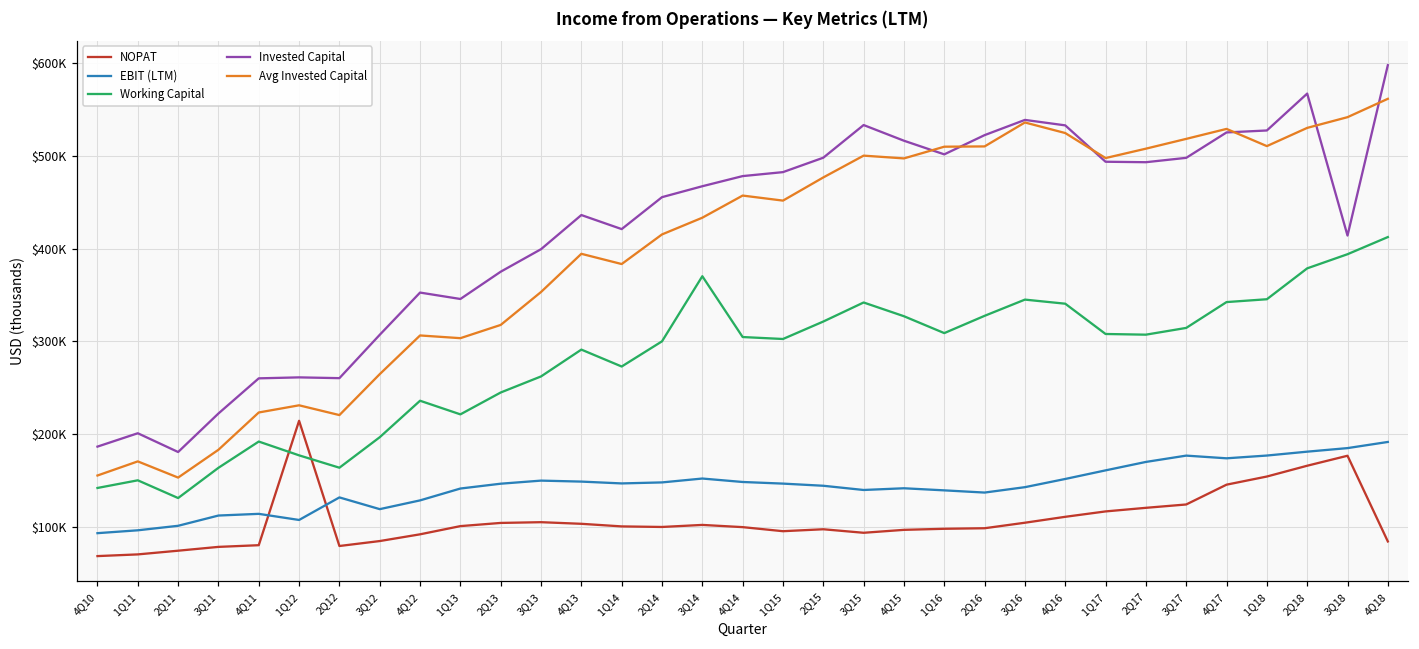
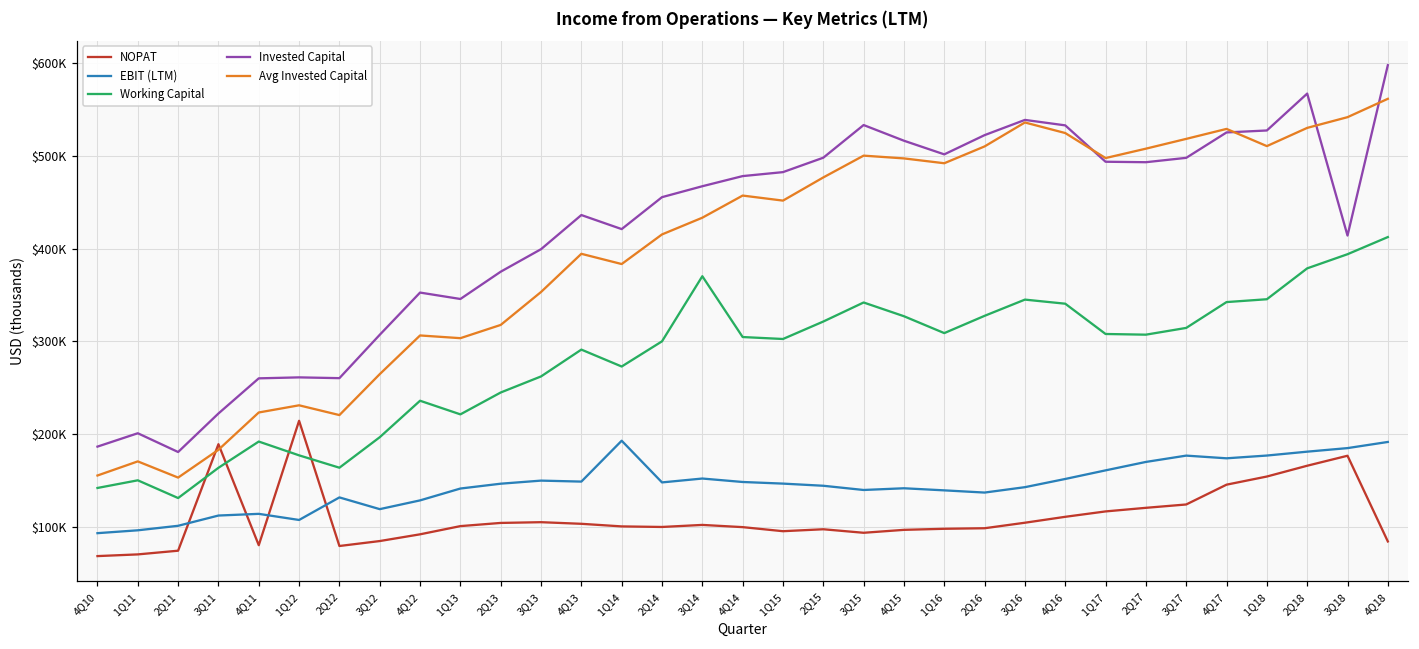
  {
    "NOPAT": {
      "4Q10": "$70000",
      "1Q11": "$70000",
      "2Q11": "$70000",
-     "3Q11": "$80000",
+     "3Q11": "$190000",
      "4Q11": "$80000",
      "1Q12": "$210000",
      "2Q12": "$80000",
      "3Q12": "$80000",
      "4Q12": "$90000",
      "1Q13": "$100000",
      "2Q13": "$100000",
      "3Q13": "$100000",
      "4Q13": "$100000",
      "1Q14": "$100000",
      "2Q14": "$100000",
      "3Q14": "$100000",
      "4Q14": "$100000",
      "1Q15": "$90000",
      "2Q15": "$100000",
      "3Q15": "$90000",
      "4Q15": "$100000",
      "1Q16": "$100000",
      "2Q16": "$100000",
      "3Q16": "$100000",
      "4Q16": "$110000",
      "1Q17": "$120000",
      "2Q17": "$120000",
      "3Q17": "$120000",
      "4Q17": "$150000",
      "1Q18": "$150000",
      "2Q18": "$170000",
      "3Q18": "$180000",
      "4Q18": "$80000"
    },
    "EBIT (LTM)": {
      "4Q10": "$90000",
      "1Q11": "$100000",
      "2Q11": "$100000",
      "3Q11": "$110000",
      "4Q11": "$110000",
      "1Q12": "$110000",
      "2Q12": "$130000",
      "3Q12": "$120000",
      "4Q12": "$130000",
      "1Q13": "$140000",
      "2Q13": "$150000",
      "3Q13": "$150000",
      "4Q13": "$150000",
-     "1Q14": "$150000",
+     "1Q14": "$190000",
      "2Q14": "$150000",
      "3Q14": "$150000",
      "4Q14": "$150000",
      "1Q15": "$150000",
      "2Q15": "$140000",
      "3Q15": "$140000",
      "4Q15": "$140000",
      "1Q16": "$140000",
      "2Q16": "$140000",
      "3Q16": "$140000",
      "4Q16": "$150000",
      "1Q17": "$160000",
      "2Q17": "$170000",
      "3Q17": "$180000",
      "4Q17": "$170000",
      "1Q18": "$180000",
      "2Q18": "$180000",
      "3Q18": "$180000",
      "4Q18": "$190000"
    },
    "Working Capital": {
      "4Q10": "$140000",
      "1Q11": "$150000",
      "2Q11": "$130000",
      "3Q11": "$160000",
      "4Q11": "$190000",
      "1Q12": "$180000",
      "2Q12": "$160000",
      "3Q12": "$200000",
      "4Q12": "$240000",
      "1Q13": "$220000",
      "2Q13": "$240000",
      "3Q13": "$260000",
      "4Q13": "$290000",
      "1Q14": "$270000",
      "2Q14": "$300000",
      "3Q14": "$370000",
      "4Q14": "$300000",
      "1Q15": "$300000",
      "2Q15": "$320000",
      "3Q15": "$340000",
      "4Q15": "$330000",
      "1Q16": "$310000",
      "2Q16": "$330000",
      "3Q16": "$340000",
      "4Q16": "$340000",
      "1Q17": "$310000",
      "2Q17": "$310000",
      "3Q17": "$310000",
      "4Q17": "$340000",
      "1Q18": "$350000",
      "2Q18": "$380000",
      "3Q18": "$390000",
      "4Q18": "$410000"
    },
    "Invested Capital": {
      "4Q10": "$190000",
      "1Q11": "$200000",
      "2Q11": "$180000",
      "3Q11": "$220000",
      "4Q11": "$260000",
      "1Q12": "$260000",
      "2Q12": "$260000",
      "3Q12": "$310000",
      "4Q12": "$350000",
      "1Q13": "$350000",
      "2Q13": "$380000",
      "3Q13": "$400000",
      "4Q13": "$440000",
      "1Q14": "$420000",
      "2Q14": "$460000",
      "3Q14": "$470000",
      "4Q14": "$480000",
      "1Q15": "$480000",
      "2Q15": "$500000",
      "3Q15": "$530000",
      "4Q15": "$520000",
      "1Q16": "$500000",
      "2Q16": "$520000",
      "4Q16": "$530000",
      "1Q17": "$490000",
      "2Q17": "$490000",
      "3Q17": "$500000",
      "4Q17": "$530000",
      "1Q18": "$530000",
      "2Q18": "$570000",
      "3Q18": "$410000",
      "4Q18": "$600000"
    },
    "Avg Invested Capital": {
      "4Q10": "$160000",
      "1Q11": "$170000",
      "2Q11": "$150000",
      "3Q11": "$180000",
      "4Q11": "$220000",
      "1Q12": "$230000",
      "2Q12": "$220000",
      "3Q12": "$260000",
      "4Q12": "$310000",
      "1Q13": "$300000",
      "2Q13": "$320000",
      "3Q13": "$350000",
      "4Q13": "$390000",
      "1Q14": "$380000",
      "2Q14": "$420000",
      "3Q14": "$430000",
      "4Q14": "$460000",
      "1Q15": "$450000",
      "2Q15": "$480000",
      "3Q15": "$500000",
      "4Q15": "$500000",
-     "1Q16": "$510000",
+     "1Q16": "$490000",
      "2Q16": "$510000",
      "4Q16": "$520000",
      "1Q17": "$500000",
      "2Q17": "$510000",
      "3Q17": "$520000",
      "4Q17": "$530000",
      "1Q18": "$510000",
      "2Q18": "$530000",
      "3Q18": "$540000",
      "4Q18": "$560000"
    }
  }
